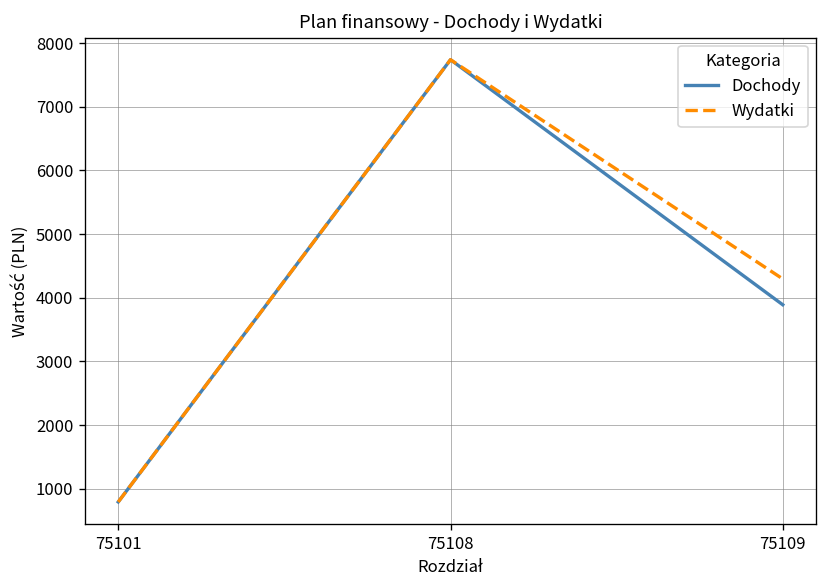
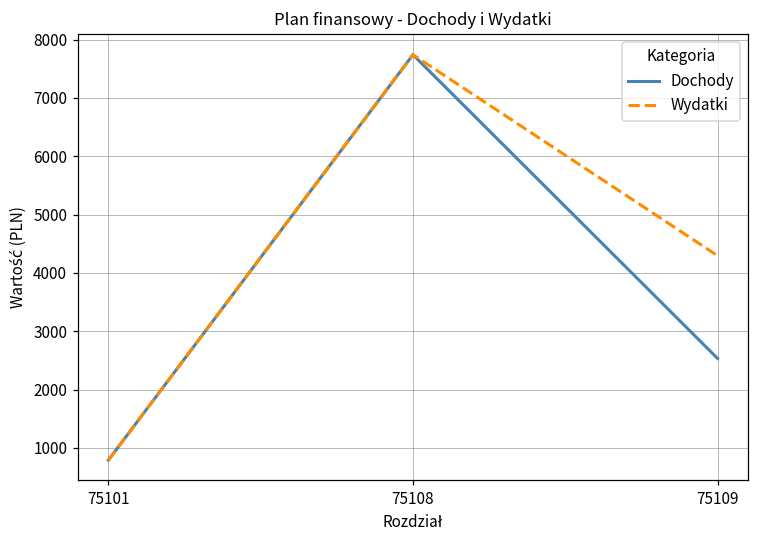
  {
    "Dochody": {
-     "75109": 3900
+     "75109": 2500
    },
    "Wydatki": {
      "75109": 4300
    }
  }
